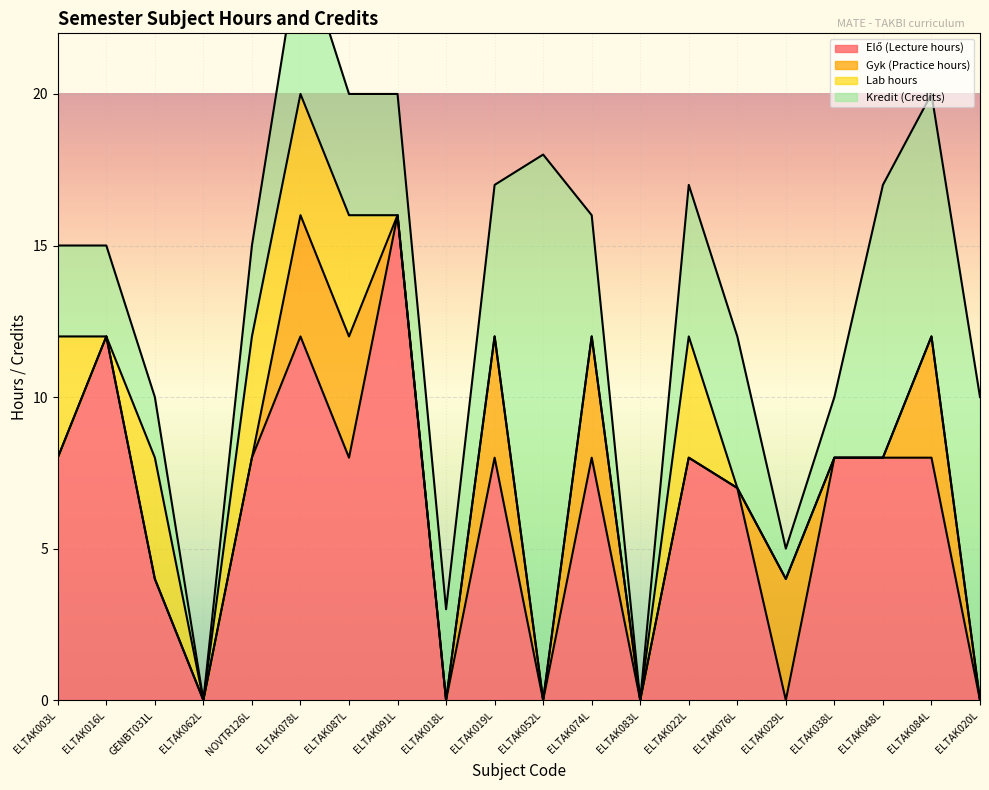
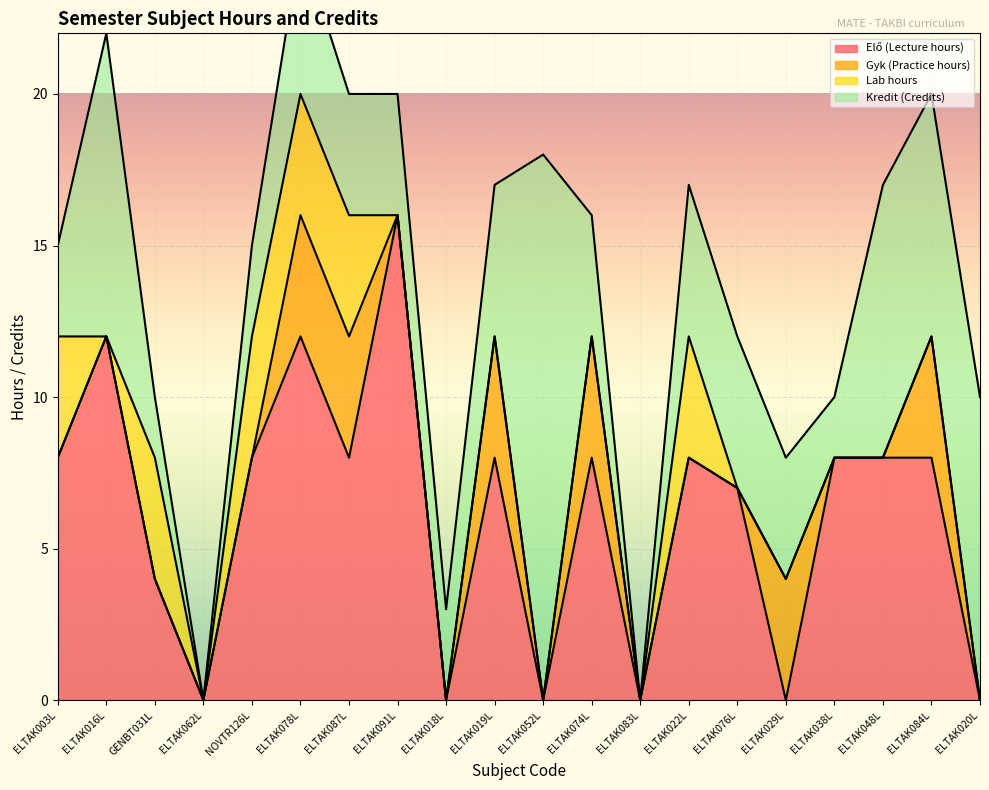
  {
    "Elő (Lecture hours)": {
      "ELTAK078L": 12,
      "ELTAK087L": 8,
      "ELTAK019L": 8,
      "ELTAK074L": 8,
      "ELTAK029L": 0,
      "ELTAK084L": 8
    },
    "Kredit (Credits)": {
      "ELTAK003L": 3,
-     "ELTAK016L": 3,
+     "ELTAK016L": 10,
      "GENBT031L": 2,
      "NOVTR126L": 3,
      "ELTAK087L": 4,
      "ELTAK091L": 4,
      "ELTAK018L": 3,
      "ELTAK019L": 5,
      "ELTAK052L": 18,
      "ELTAK074L": 4,
      "ELTAK022L": 5,
      "ELTAK076L": 5,
-     "ELTAK029L": 1,
+     "ELTAK029L": 4,
      "ELTAK038L": 2,
      "ELTAK048L": 9,
      "ELTAK020L": 10
    }
  }
